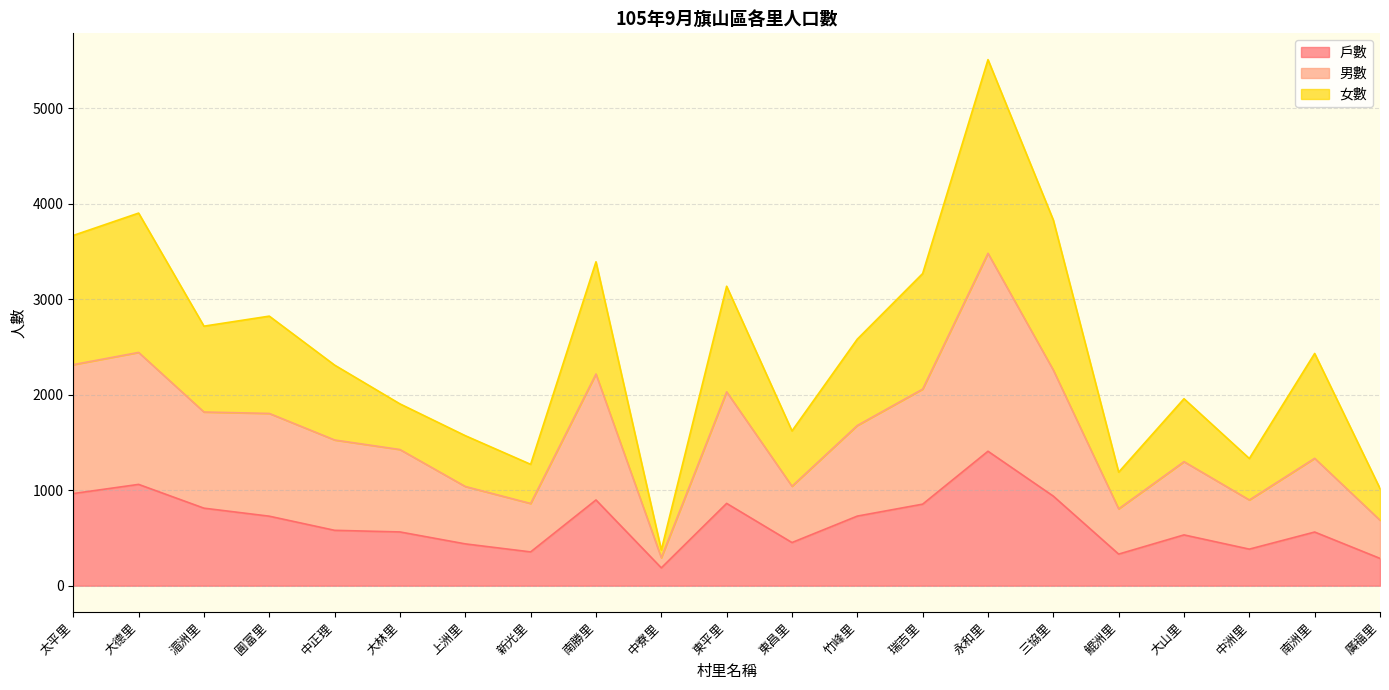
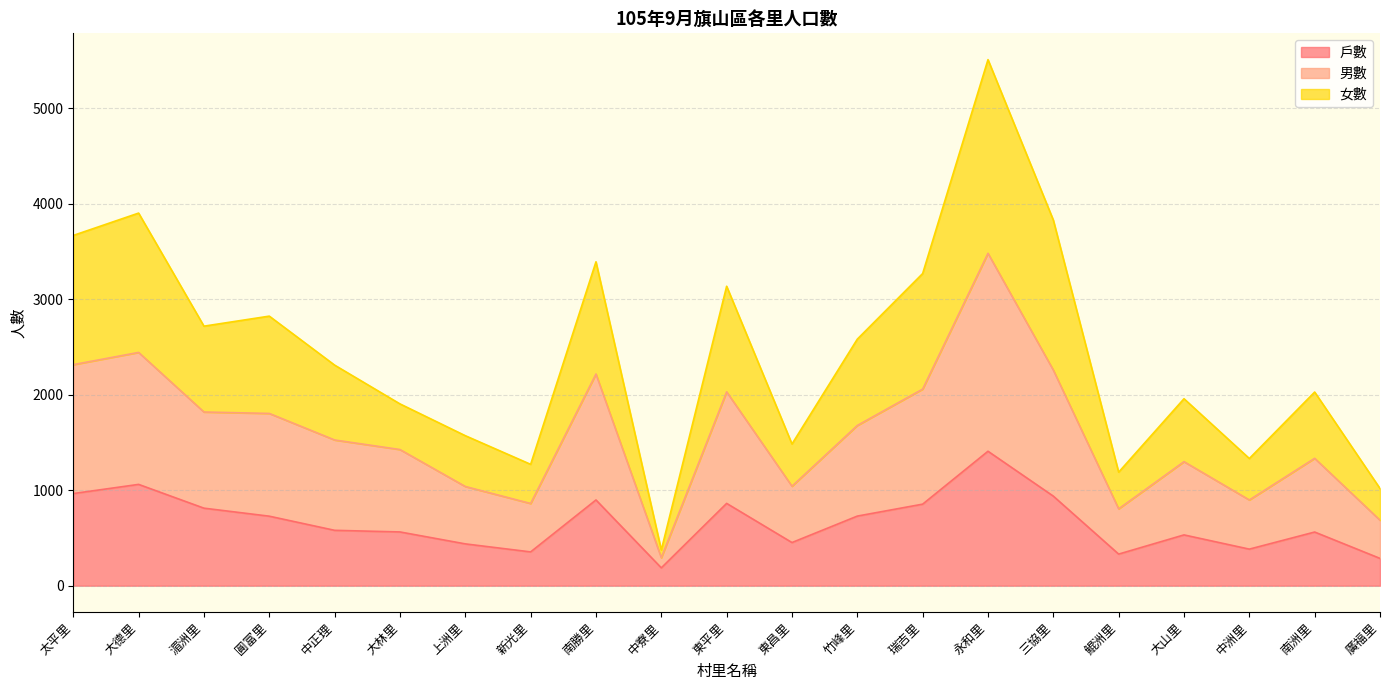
  {
    "女數": {
      "太平里": 1400,
      "大德里": 1500,
      "湄洲里": 900,
      "圓富里": 1000,
      "中正理": 800,
      "大林里": 500,
      "上洲里": 500,
      "新光里": 400,
      "南勝里": 1200,
      "中寮里": 100,
      "東平里": 1100,
-     "東昌里": 600,
+     "東昌里": 400,
      "竹峰里": 900,
      "瑞吉里": 1200,
      "永和里": 2000,
      "三協里": 1600,
      "鯤洲里": 400,
      "大山里": 700,
      "中洲里": 400,
-     "南洲里": 1100,
+     "南洲里": 700,
      "廣福里": 300
    }
  }
